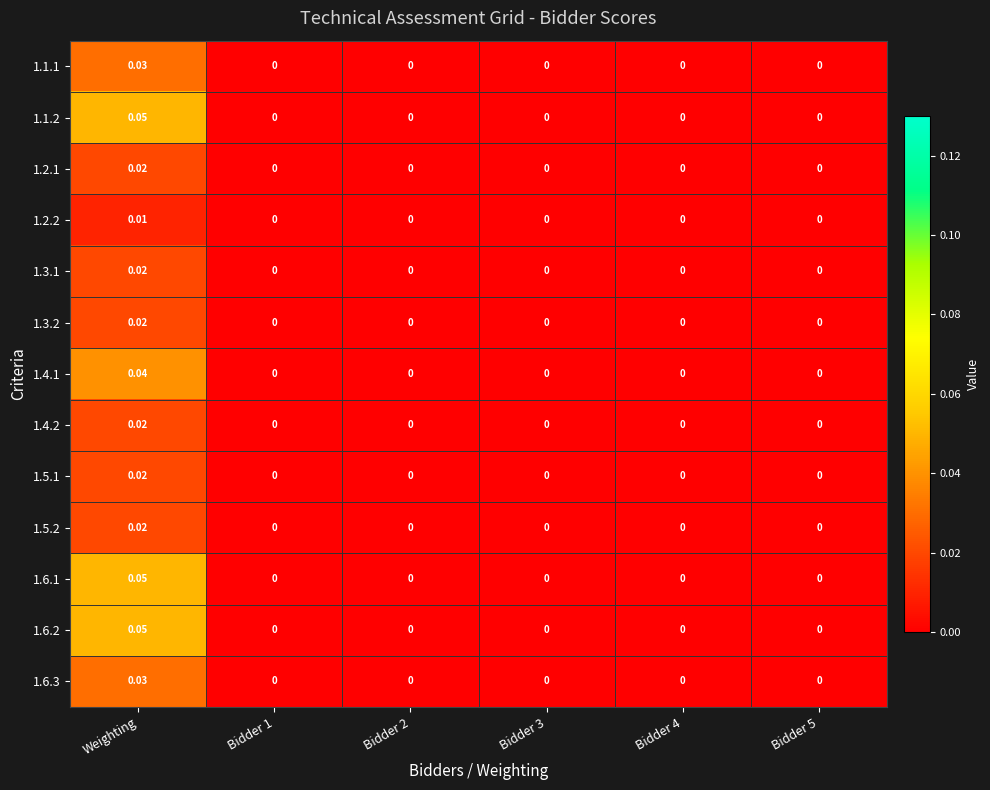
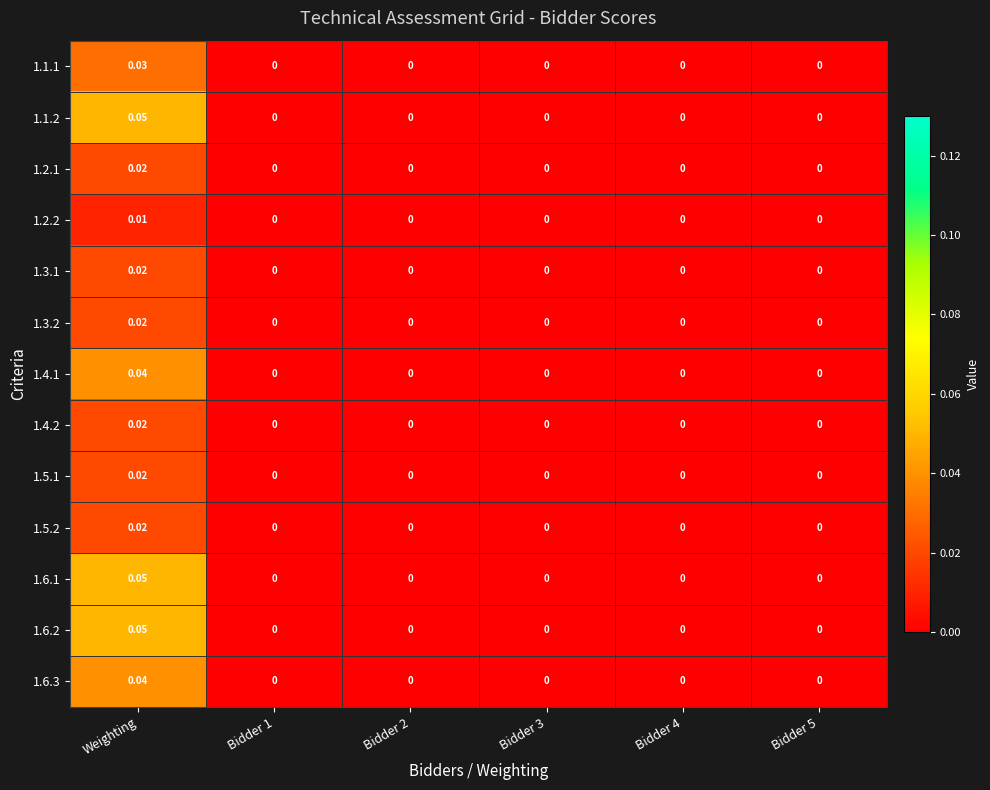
  {
    "1.1.1": {
      "Weighting": 0.03,
      "Bidder 1": 0,
      "Bidder 2": 0,
      "Bidder 3": 0,
      "Bidder 4": 0,
      "Bidder 5": 0
    },
    "1.1.2": {
      "Weighting": 0.05,
      "Bidder 1": 0,
      "Bidder 2": 0,
      "Bidder 3": 0,
      "Bidder 4": 0,
      "Bidder 5": 0
    },
    "1.2.1": {
      "Weighting": 0.02,
      "Bidder 1": 0,
      "Bidder 2": 0,
      "Bidder 3": 0,
      "Bidder 4": 0,
      "Bidder 5": 0
    },
    "1.2.2": {
      "Weighting": 0.01,
      "Bidder 1": 0,
      "Bidder 2": 0,
      "Bidder 3": 0,
      "Bidder 4": 0,
      "Bidder 5": 0
    },
    "1.3.1": {
      "Weighting": 0.02,
      "Bidder 1": 0,
      "Bidder 2": 0,
      "Bidder 3": 0,
      "Bidder 4": 0,
      "Bidder 5": 0
    },
    "1.3.2": {
      "Weighting": 0.02,
      "Bidder 1": 0,
      "Bidder 2": 0,
      "Bidder 3": 0,
      "Bidder 4": 0,
      "Bidder 5": 0
    },
    "1.4.1": {
      "Weighting": 0.04,
      "Bidder 1": 0,
      "Bidder 2": 0,
      "Bidder 3": 0,
      "Bidder 4": 0,
      "Bidder 5": 0
    },
    "1.4.2": {
      "Weighting": 0.02,
      "Bidder 1": 0,
      "Bidder 2": 0,
      "Bidder 3": 0,
      "Bidder 4": 0,
      "Bidder 5": 0
    },
    "1.5.1": {
      "Weighting": 0.02,
      "Bidder 1": 0,
      "Bidder 2": 0,
      "Bidder 3": 0,
      "Bidder 4": 0,
      "Bidder 5": 0
    },
    "1.5.2": {
      "Weighting": 0.02,
      "Bidder 1": 0,
      "Bidder 2": 0,
      "Bidder 3": 0,
      "Bidder 4": 0,
      "Bidder 5": 0
    },
    "1.6.1": {
      "Weighting": 0.05,
      "Bidder 1": 0,
      "Bidder 2": 0,
      "Bidder 3": 0,
      "Bidder 4": 0,
      "Bidder 5": 0
    },
    "1.6.2": {
      "Weighting": 0.05,
      "Bidder 1": 0,
      "Bidder 2": 0,
      "Bidder 3": 0,
      "Bidder 4": 0,
      "Bidder 5": 0
    },
    "1.6.3": {
-     "Weighting": 0.03,
+     "Weighting": 0.04,
      "Bidder 1": 0,
      "Bidder 2": 0,
      "Bidder 3": 0,
      "Bidder 4": 0,
      "Bidder 5": 0
    }
  }
